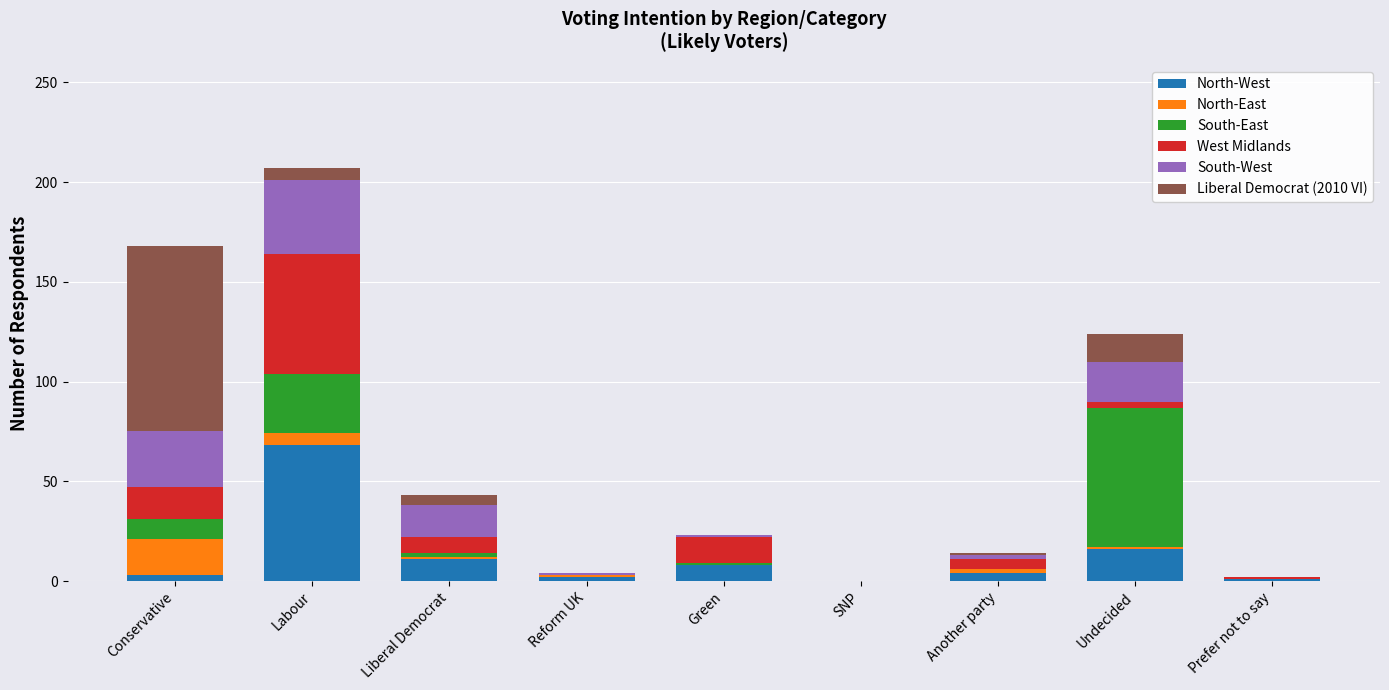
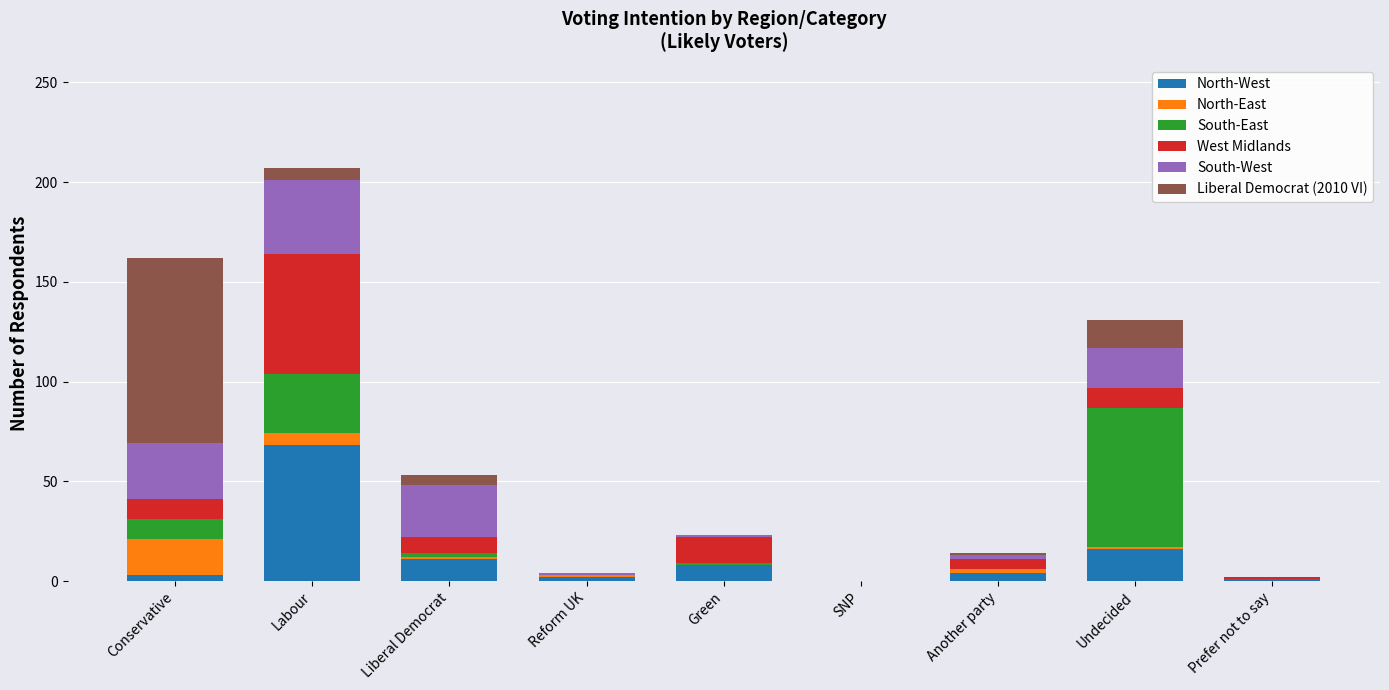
  {
    "North-West": {
      "Conservative": 3,
      "Labour": 68,
      "Liberal Democrat": 11,
      "Reform UK": 2,
      "Green": 8,
      "SNP": 0,
      "Another party": 4,
      "Undecided": 16
    },
    "North-East": {
      "Conservative": 18,
      "Labour": 6,
      "Green": 0,
      "SNP": 0,
      "Another party": 2,
      "Prefer not to say": 0
    },
    "South-East": {
      "Conservative": 10,
      "Labour": 30,
      "Liberal Democrat": 2,
      "Reform UK": 0,
      "SNP": 0,
      "Another party": 0,
      "Undecided": 70,
      "Prefer not to say": 0
    },
    "West Midlands": {
-     "Conservative": 16,
+     "Conservative": 10,
      "Labour": 60,
      "Liberal Democrat": 8,
      "Reform UK": 0,
      "Green": 13,
      "SNP": 0,
      "Another party": 5,
-     "Undecided": 3
+     "Undecided": 10
    },
    "South-West": {
      "Conservative": 28,
      "Labour": 37,
-     "Liberal Democrat": 16,
+     "Liberal Democrat": 26,
      "SNP": 0,
      "Another party": 2,
      "Undecided": 20,
      "Prefer not to say": 0
    },
    "Liberal Democrat (2010 VI)": {
      "Conservative": 93,
      "Labour": 6,
      "Liberal Democrat": 5,
      "Reform UK": 0,
      "Green": 0,
      "SNP": 0,
      "Undecided": 14,
      "Prefer not to say": 0
    }
  }
